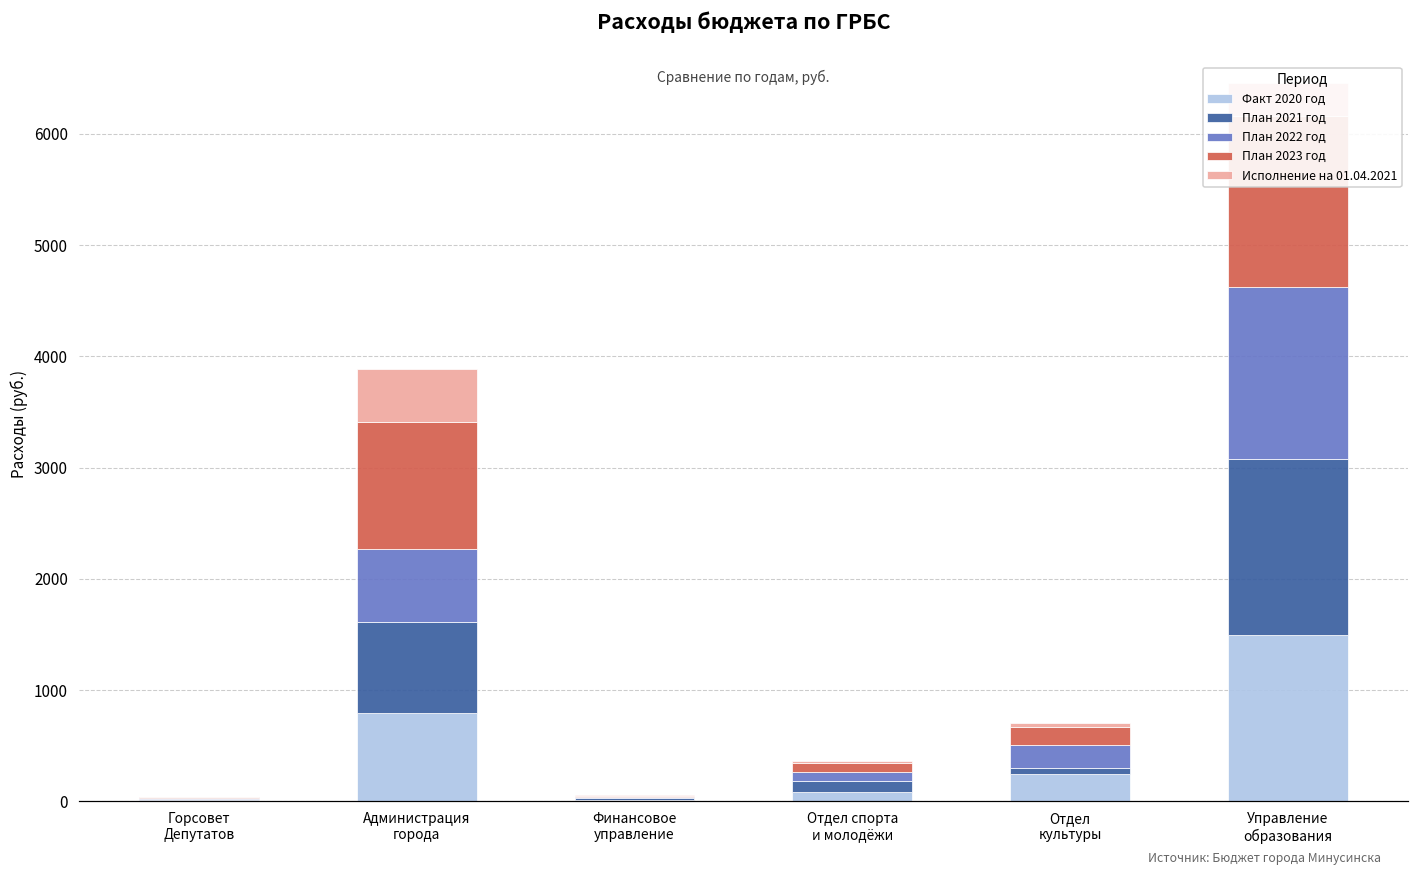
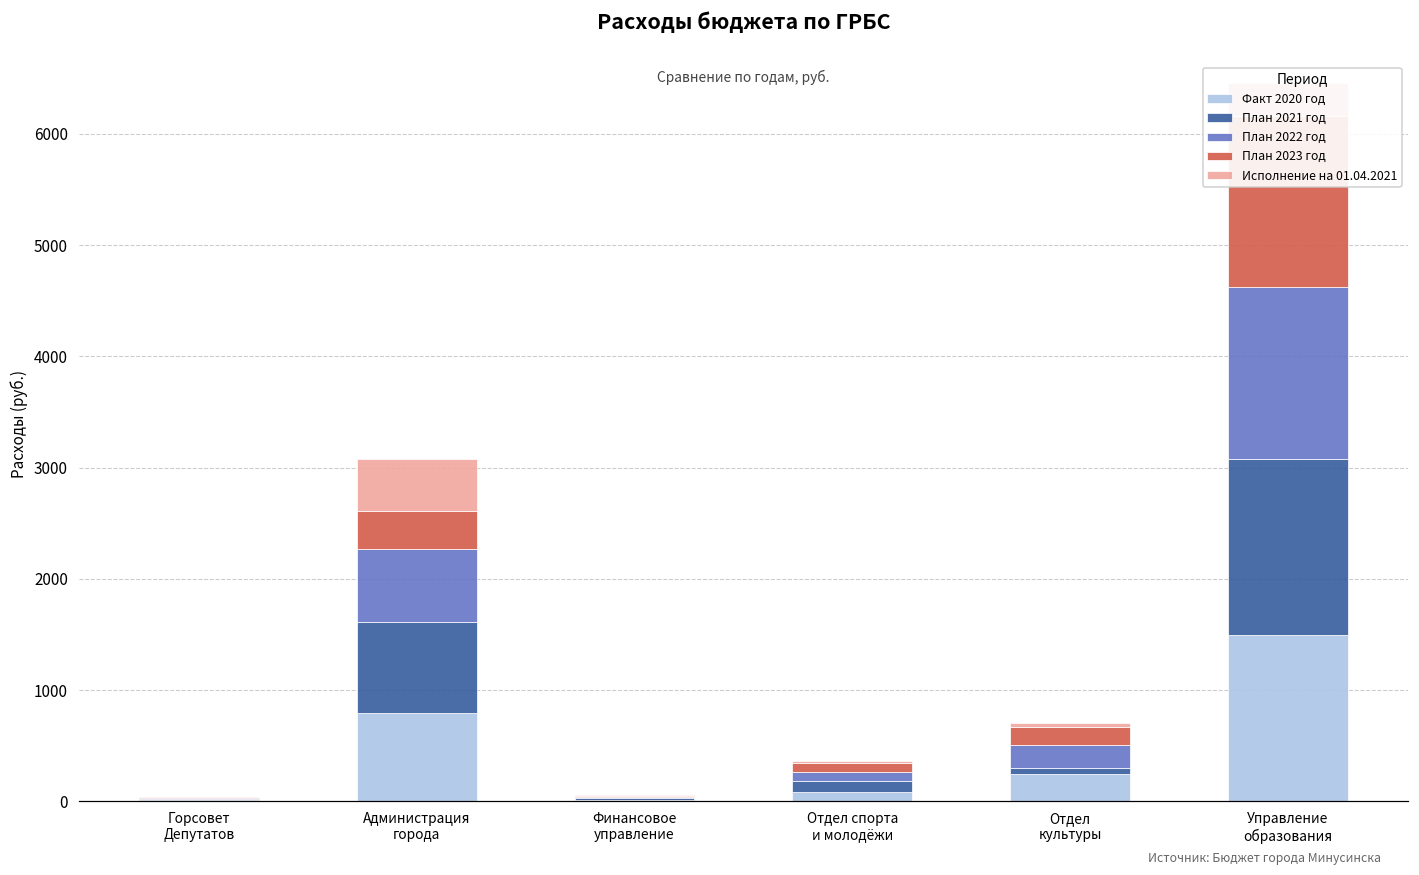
  {
    "Факт 2020 год": {
      "Администрация города": 800,
      "Отдел спорта и молодёжи": 80,
      "Отдел культуры": 250,
      "Управление образования": 1490
    },
    "План 2021 год": {
      "Администрация города": 810,
      "Отдел спорта и молодёжи": 100,
      "Отдел культуры": 50,
      "Управление образования": 1590
    },
    "План 2022 год": {
      "Администрация города": 650,
      "Отдел спорта и молодёжи": 80,
      "Отдел культуры": 210,
      "Управление образования": 1540
    },
    "План 2023 год": {
-     "Администрация города": 1150,
+     "Администрация города": 340,
      "Отдел спорта и молодёжи": 80,
      "Отдел культуры": 170
    },
    "Исполнение на 01.04.2021": {
      "Администрация города": 470,
      "Отдел культуры": 30
    }
  }
